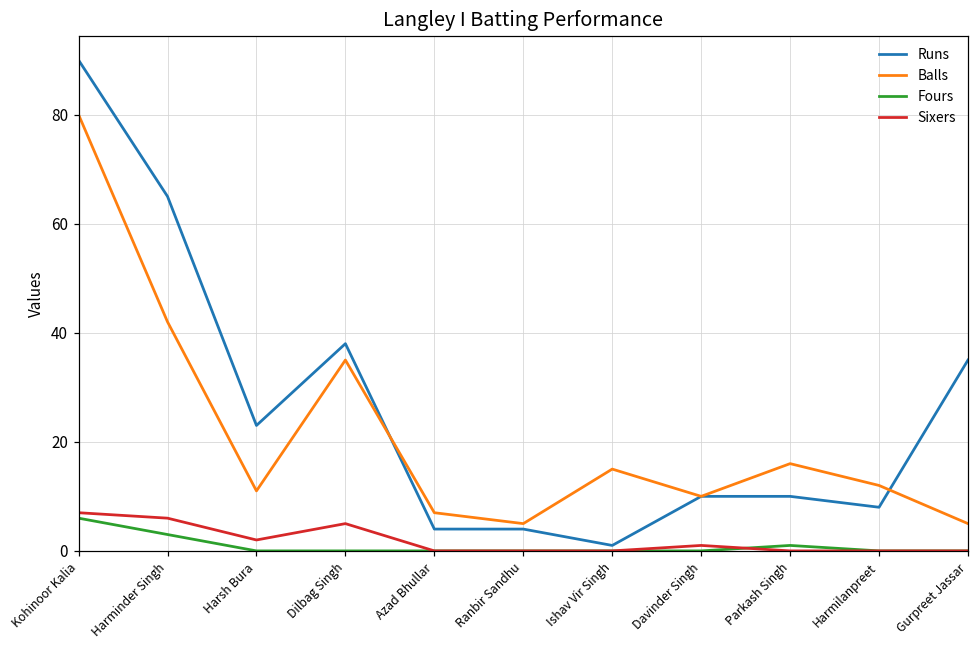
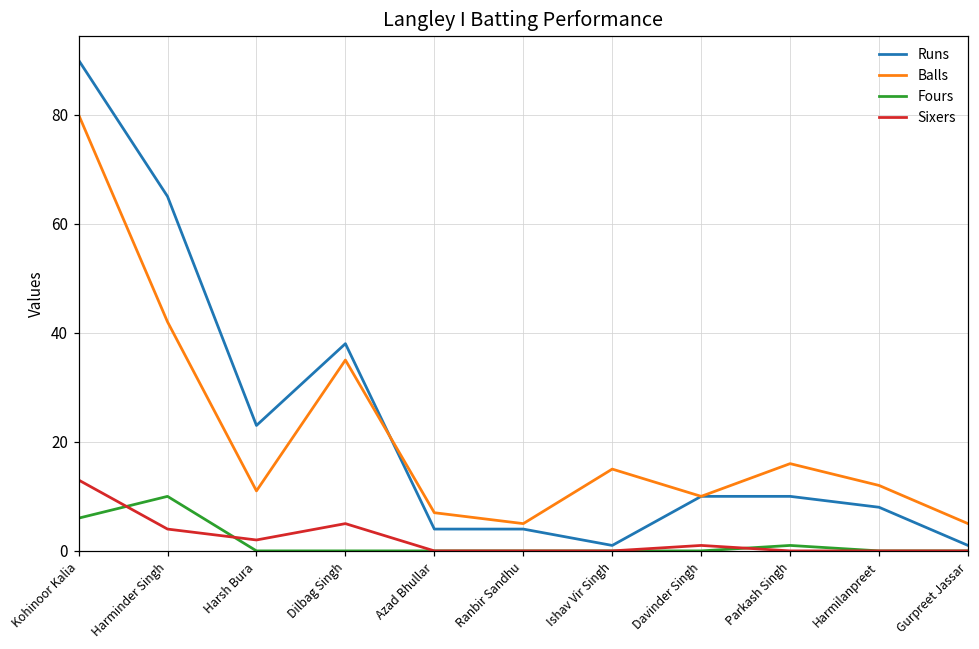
  {
    "Runs": {
      "Kohinoor Kalia": 90,
      "Harminder Singh": 65,
      "Harsh Bura": 23,
      "Dilbag Singh": 38,
      "Azad Bhullar": 4,
      "Ranbir Sandhu": 4,
      "Ishav Vir Singh": 1,
      "Parkash Singh": 10,
      "Harmilanpreet": 8,
-     "Gurpreet Jassar": 35
+     "Gurpreet Jassar": 1
    },
    "Balls": {
      "Kohinoor Kalia": 80,
      "Harminder Singh": 42,
      "Harsh Bura": 11,
      "Dilbag Singh": 35,
      "Azad Bhullar": 7,
      "Ranbir Sandhu": 5,
      "Ishav Vir Singh": 15,
      "Parkash Singh": 16,
      "Harmilanpreet": 12,
      "Gurpreet Jassar": 5
    },
    "Fours": {
      "Kohinoor Kalia": 6,
-     "Harminder Singh": 3,
+     "Harminder Singh": 10,
      "Harsh Bura": 0,
      "Dilbag Singh": 0,
      "Davinder Singh": 0,
      "Parkash Singh": 1
    },
    "Sixers": {
-     "Kohinoor Kalia": 7,
-     "Harminder Singh": 6,
+     "Kohinoor Kalia": 13,
+     "Harminder Singh": 4,
      "Harsh Bura": 2,
      "Dilbag Singh": 5,
      "Davinder Singh": 1,
      "Parkash Singh": 0
    }
  }
